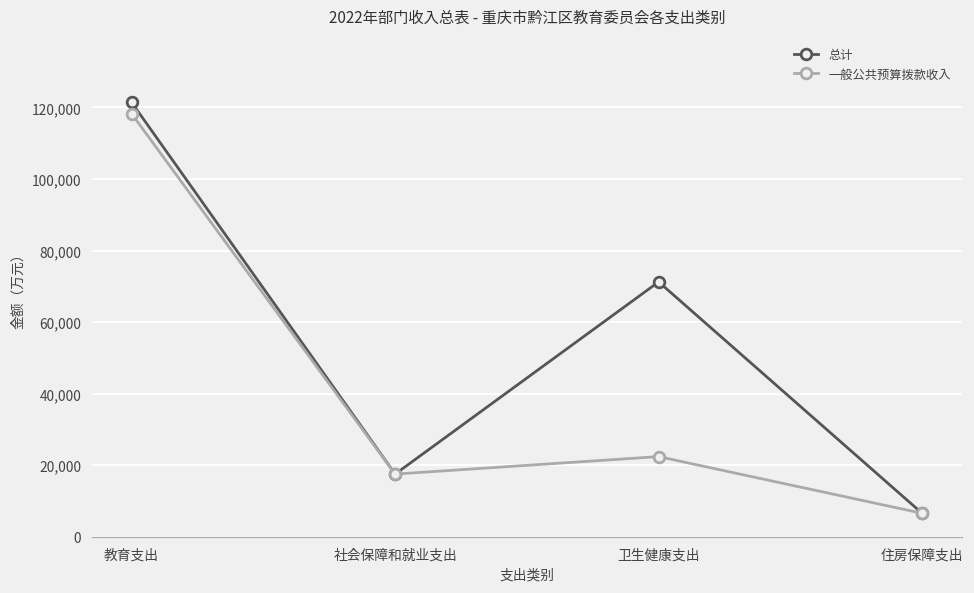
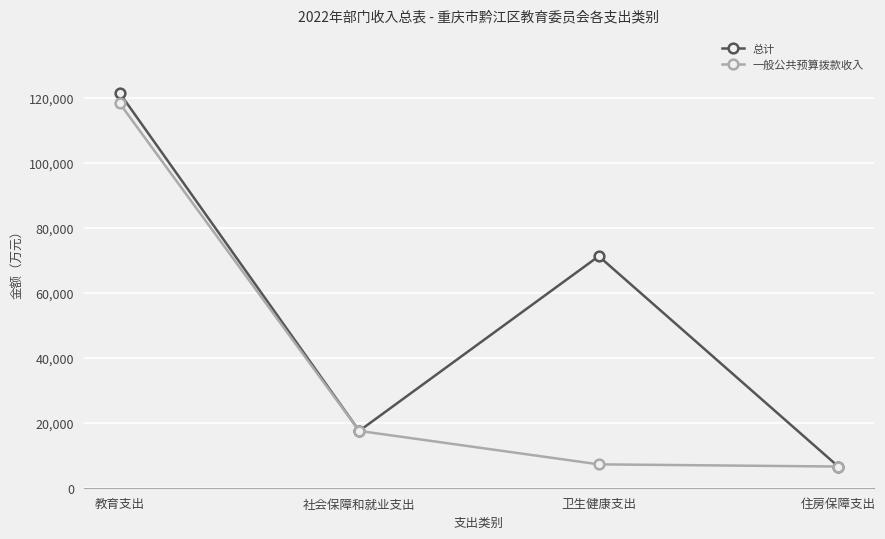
  {
    "总计": {
      "教育支出": "121,000",
      "卫生健康支出": "71,000"
    },
    "一般公共预算拨款收入": {
      "教育支出": "118,000",
-     "卫生健康支出": "22,000"
+     "卫生健康支出": "7,000"
    }
  }
